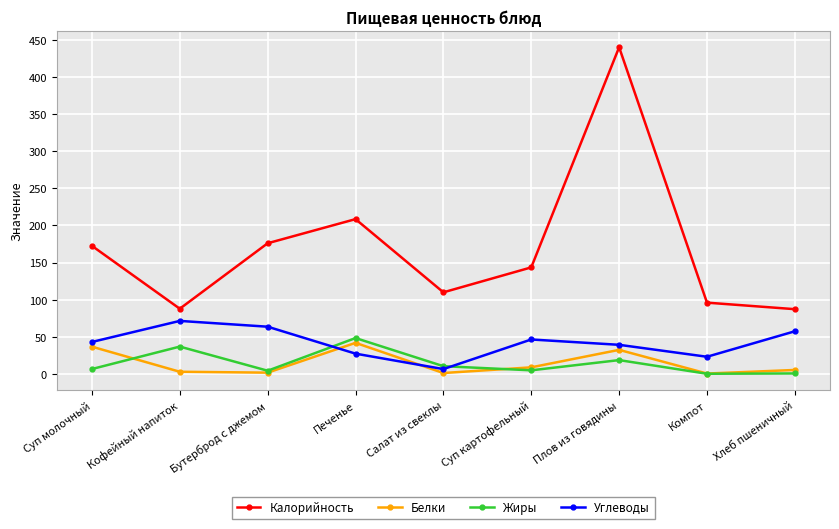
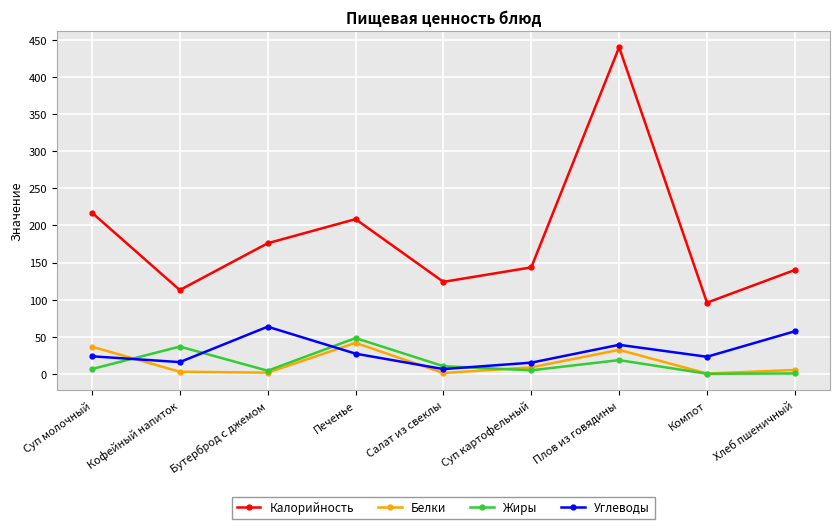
  {
    "Калорийность": {
-     "Суп молочный": 170,
-     "Кофейный напиток": 90,
+     "Суп молочный": 220,
+     "Кофейный напиток": 110,
      "Бутерброд с джемом": 180,
      "Печенье": 210,
-     "Салат из свеклы": 110,
+     "Салат из свеклы": 120,
      "Суп картофельный": 140,
      "Плов из говядины": 440,
      "Компот": 100,
-     "Хлеб пшеничный": 90
+     "Хлеб пшеничный": 140
    },
    "Белки": {
      "Суп молочный": 40,
      "Кофейный напиток": 0,
      "Печенье": 40,
      "Салат из свеклы": 0,
      "Суп картофельный": 10,
      "Плов из говядины": 30,
      "Хлеб пшеничный": 10
    },
    "Жиры": {
      "Суп молочный": 10,
      "Кофейный напиток": 40,
      "Печенье": 50,
      "Салат из свеклы": 10,
      "Суп картофельный": 0,
      "Плов из говядины": 20,
      "Хлеб пшеничный": 0
    },
    "Углеводы": {
-     "Суп молочный": 40,
-     "Кофейный напиток": 70,
+     "Суп молочный": 20,
+     "Кофейный напиток": 20,
      "Бутерброд с джемом": 60,
      "Печенье": 30,
      "Салат из свеклы": 10,
-     "Суп картофельный": 50,
+     "Суп картофельный": 20,
      "Плов из говядины": 40,
      "Компот": 20,
      "Хлеб пшеничный": 60
    }
  }
